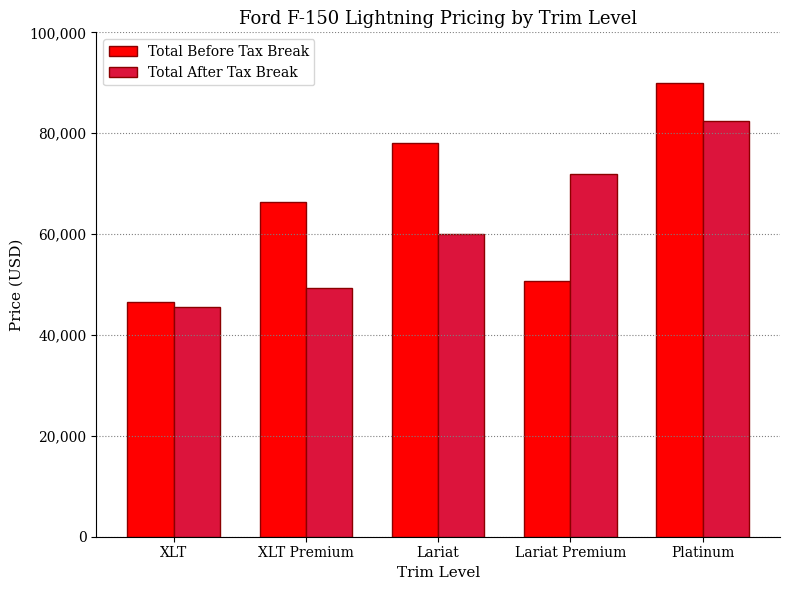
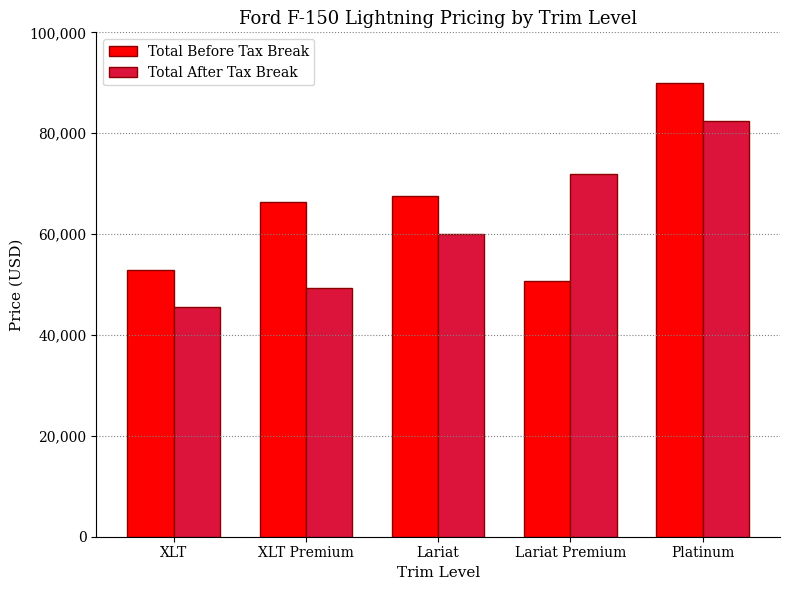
  {
    "Total Before Tax Break": {
-     "XLT": "47,000",
+     "XLT": "53,000",
      "XLT Premium": "66,000",
-     "Lariat": "78,000",
+     "Lariat": "67,000",
      "Lariat Premium": "51,000",
      "Platinum": "90,000"
    },
    "Total After Tax Break": {
      "XLT": "45,000",
      "XLT Premium": "49,000",
      "Lariat": "60,000",
      "Lariat Premium": "72,000",
      "Platinum": "82,000"
    }
  }
